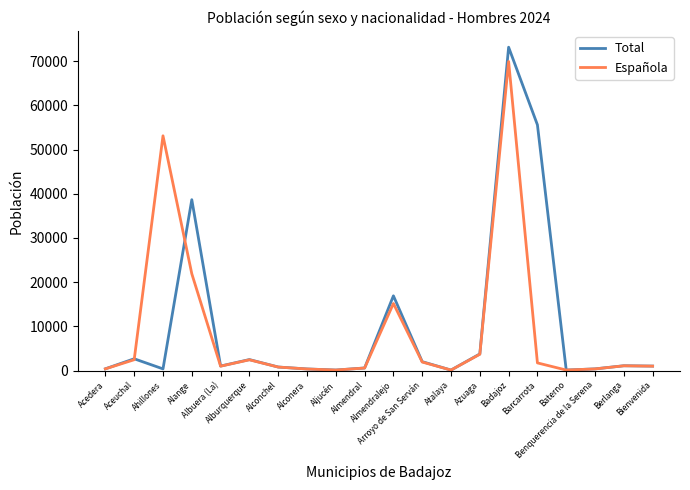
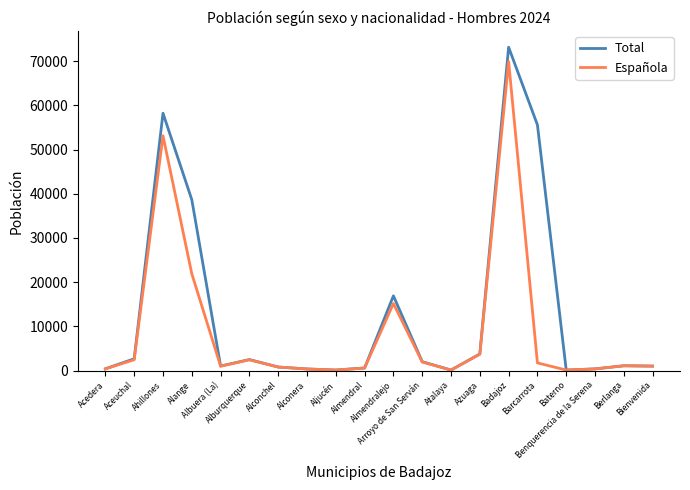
  {
    "Total": {
-     "Ahillones": 0,
+     "Ahillones": 58000,
      "Alange": 39000,
      "Almendralejo": 17000,
      "Badajoz": 73000,
      "Barcarrota": 56000
    },
    "Española": {
      "Ahillones": 53000,
      "Alange": 22000,
      "Almendralejo": 15000,
      "Badajoz": 70000,
      "Barcarrota": 2000
    }
  }
